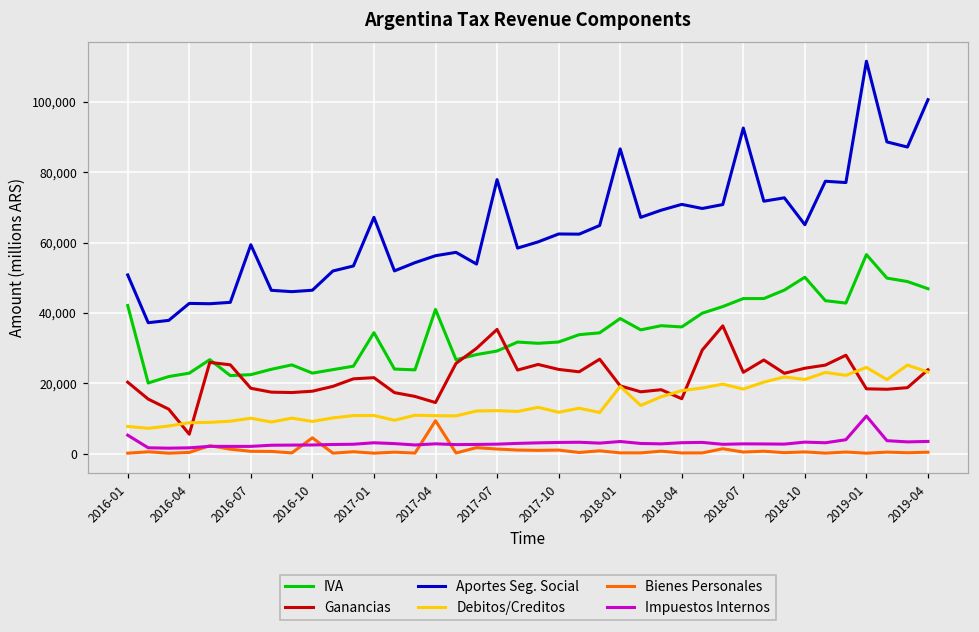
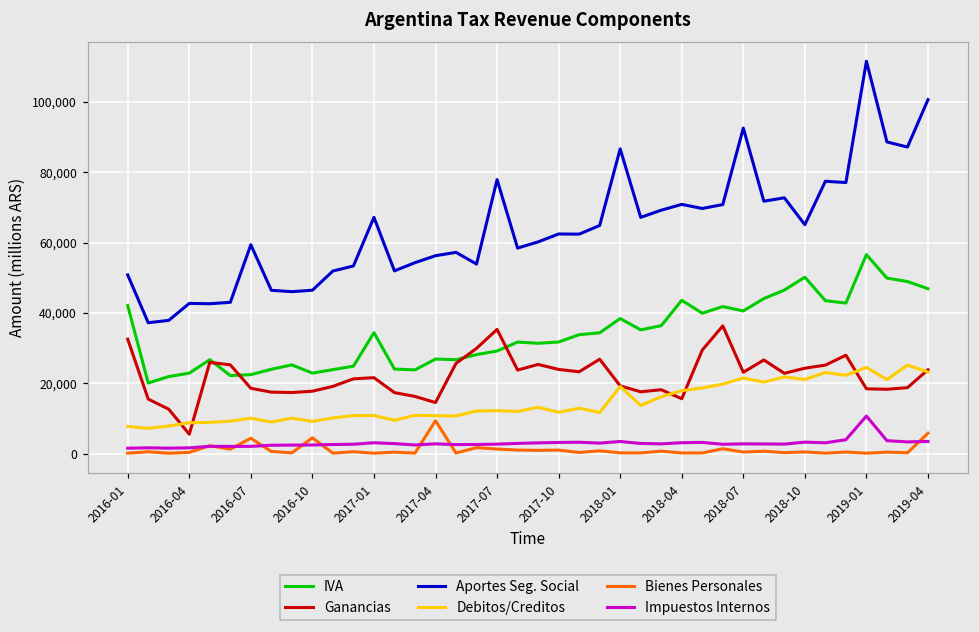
  {
    "IVA": {
      "2016-01": "42,000",
      "2016-04": "23,000",
      "2016-07": "22,000",
      "2016-10": "23,000",
      "2017-01": "34,000",
-     "2017-04": "41,000",
+     "2017-04": "27,000",
      "2017-07": "29,000",
      "2017-10": "32,000",
      "2018-01": "38,000",
-     "2018-04": "36,000",
-     "2018-07": "44,000",
+     "2018-04": "44,000",
+     "2018-07": "41,000",
      "2018-10": "50,000",
      "2019-01": "57,000",
      "2019-04": "47,000"
    },
    "Ganancias": {
-     "2016-01": "20,000",
+     "2016-01": "33,000",
      "2016-04": "6,000",
      "2016-07": "19,000",
      "2016-10": "18,000",
      "2017-01": "22,000",
      "2017-04": "15,000",
      "2017-07": "35,000",
      "2017-10": "24,000",
      "2018-04": "16,000",
      "2018-07": "23,000",
      "2018-10": "24,000",
      "2019-01": "18,000"
    },
    "Aportes Seg. Social": {
      "2016-01": "51,000",
      "2016-04": "43,000",
      "2016-07": "59,000",
      "2016-10": "46,000",
      "2017-01": "67,000",
      "2017-04": "56,000",
      "2017-07": "78,000",
      "2017-10": "62,000",
      "2018-01": "87,000",
      "2018-04": "71,000",
      "2018-07": "93,000",
      "2018-10": "65,000",
      "2019-01": "112,000",
      "2019-04": "101,000"
    },
    "Debitos/Creditos": {
      "2016-01": "8,000",
      "2016-04": "9,000",
      "2016-07": "10,000",
      "2016-10": "9,000",
      "2017-01": "11,000",
      "2017-04": "11,000",
      "2017-07": "12,000",
      "2017-10": "12,000",
      "2018-04": "18,000",
-     "2018-07": "18,000",
+     "2018-07": "22,000",
      "2018-10": "21,000",
      "2019-01": "25,000"
    },
    "Bienes Personales": {
      "2016-01": "0",
      "2016-04": "0",
-     "2016-07": "1,000",
+     "2016-07": "4,000",
      "2016-10": "5,000",
      "2017-01": "0",
      "2017-04": "9,000",
      "2017-07": "1,000",
      "2017-10": "1,000",
      "2018-01": "0",
      "2018-04": "0",
      "2018-07": "0",
      "2018-10": "1,000",
      "2019-01": "0",
-     "2019-04": "0"
+     "2019-04": "6,000"
    },
    "Impuestos Internos": {
-     "2016-01": "5,000",
+     "2016-01": "2,000",
      "2016-04": "2,000",
      "2016-07": "2,000",
      "2016-10": "2,000",
      "2017-01": "3,000",
      "2017-04": "3,000",
      "2017-07": "3,000",
      "2017-10": "3,000",
      "2018-01": "3,000",
      "2018-04": "3,000",
      "2018-07": "3,000",
      "2018-10": "3,000",
      "2019-01": "11,000",
      "2019-04": "4,000"
    }
  }
